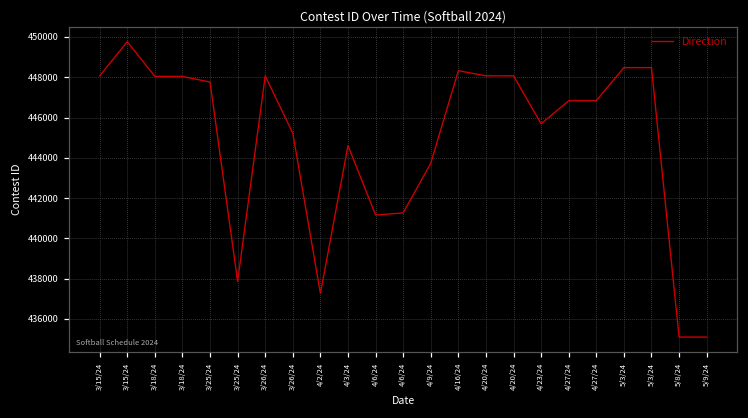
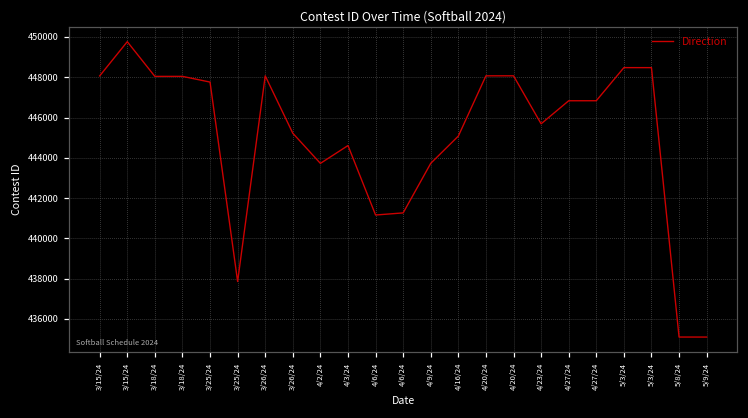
  {
-   "4/2/24": 437300,
+   "4/2/24": 443700,
    "4/3/24": 444600,
    "4/9/24": 443700,
-   "4/16/24": 448300,
+   "4/16/24": 445100,
    "4/23/24": 445700,
    "5/8/24": 435100,
    "5/9/24": 435100
  }
